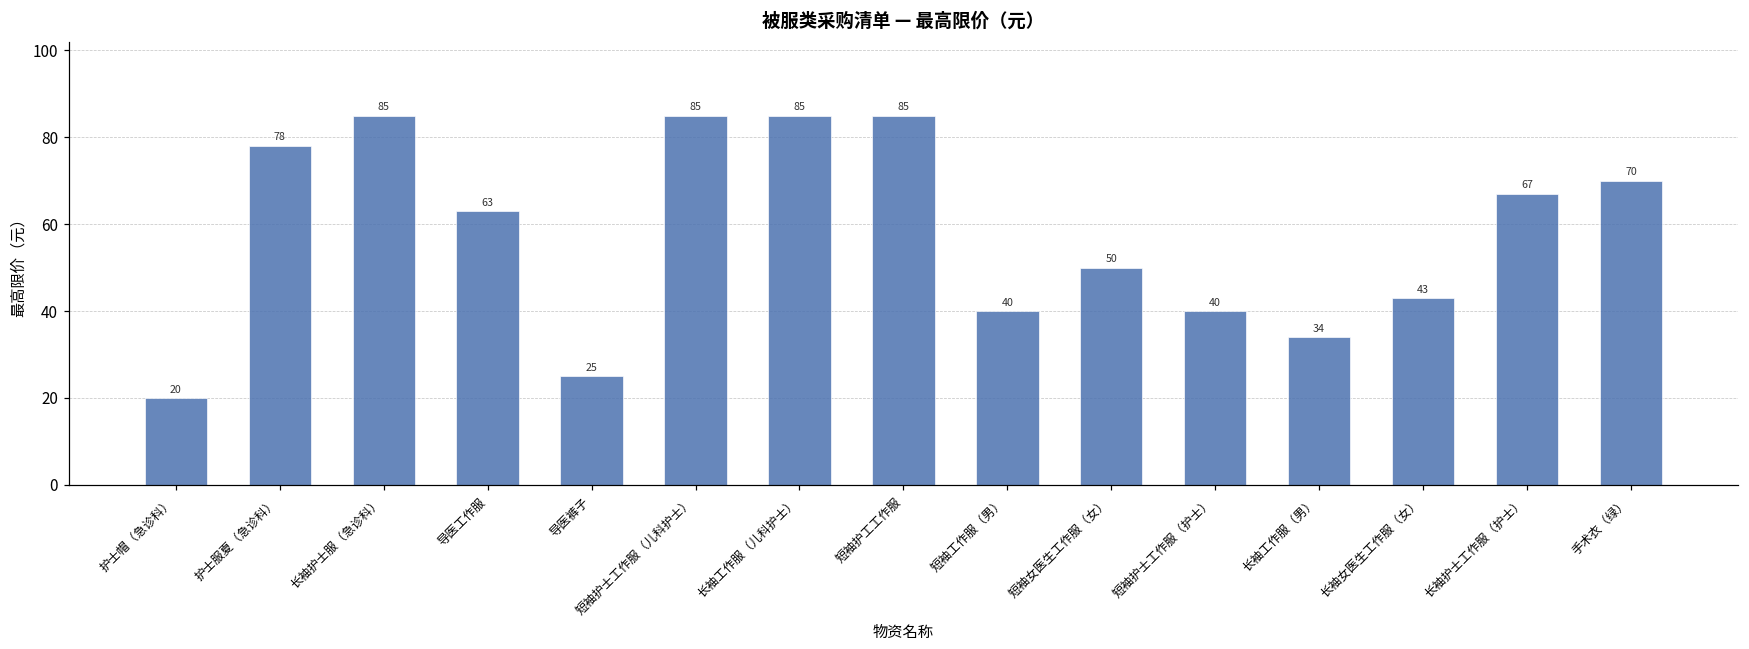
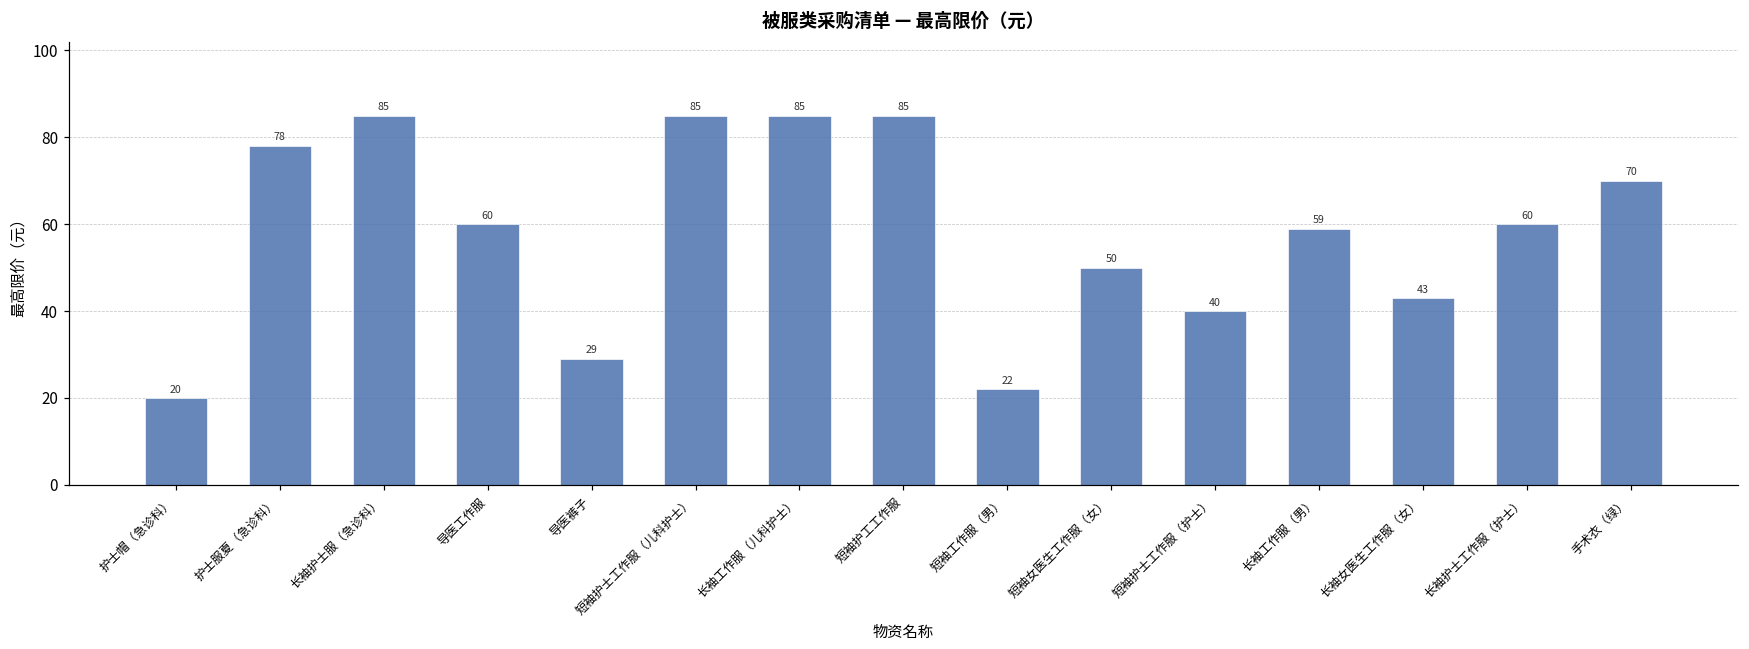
  {
    "护士帽（急诊科）": 20,
    "护士服夏（急诊科）": 78,
    "长袖护士服（急诊科）": 85,
-   "导医工作服": 63,
-   "导医裤子": 25,
+   "导医工作服": 60,
+   "导医裤子": 29,
    "短袖护士工作服（儿科护士）": 85,
    "长袖工作服（儿科护士）": 85,
    "短袖护工工作服": 85,
-   "短袖工作服（男）": 40,
+   "短袖工作服（男）": 22,
    "短袖女医生工作服（女）": 50,
    "短袖护士工作服（护士）": 40,
-   "长袖工作服（男）": 34,
+   "长袖工作服（男）": 59,
    "长袖女医生工作服（女）": 43,
-   "长袖护士工作服（护士）": 67,
+   "长袖护士工作服（护士）": 60,
    "手术衣（绿）": 70
  }
